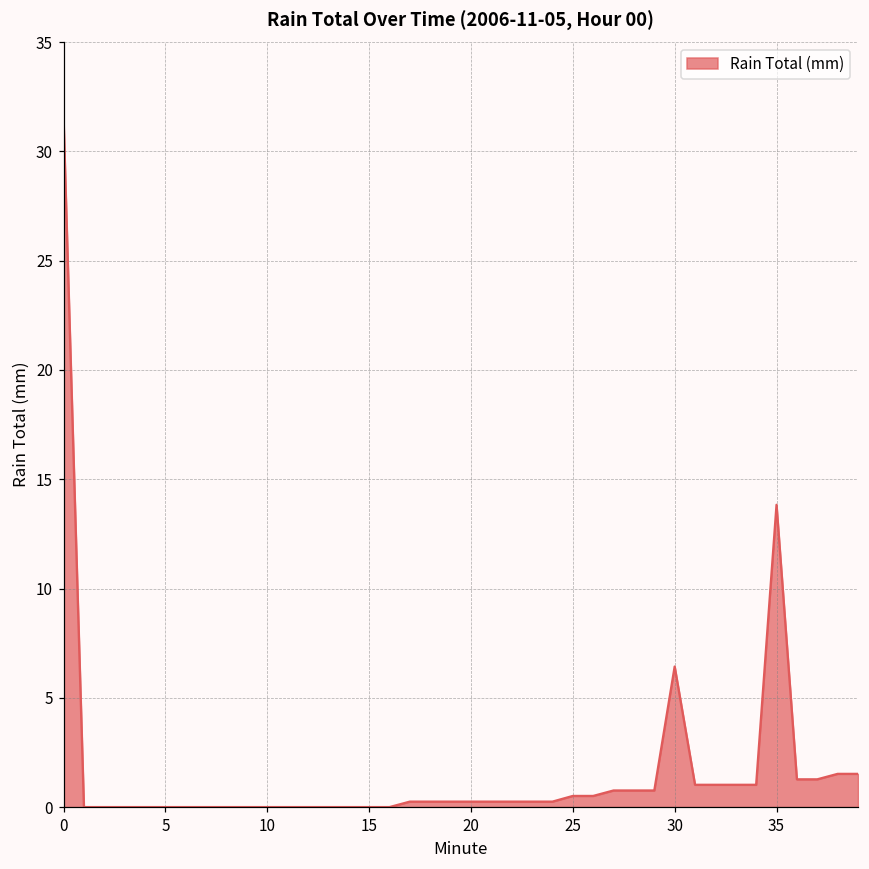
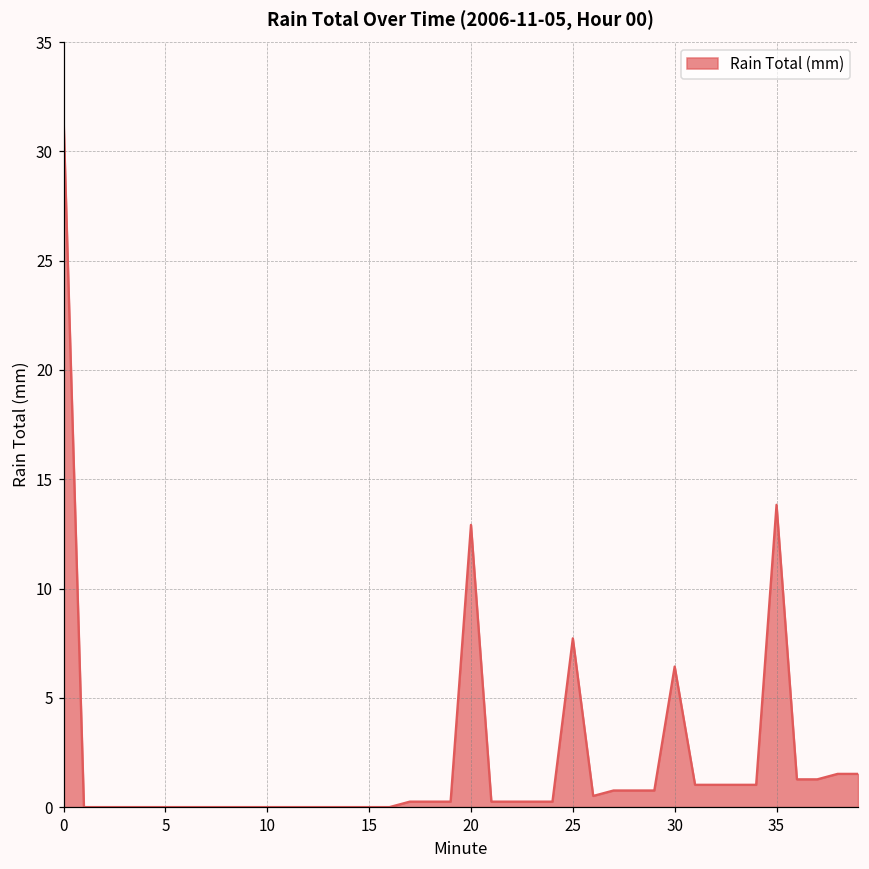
  {
    "0": 31.5,
    "5": 0.0,
    "10": 0.0,
    "15": 0.0,
-   "20": 0.3,
-   "25": 0.5,
+   "20": 12.9,
+   "25": 7.7,
    "30": 6.4,
    "35": 13.8
  }
